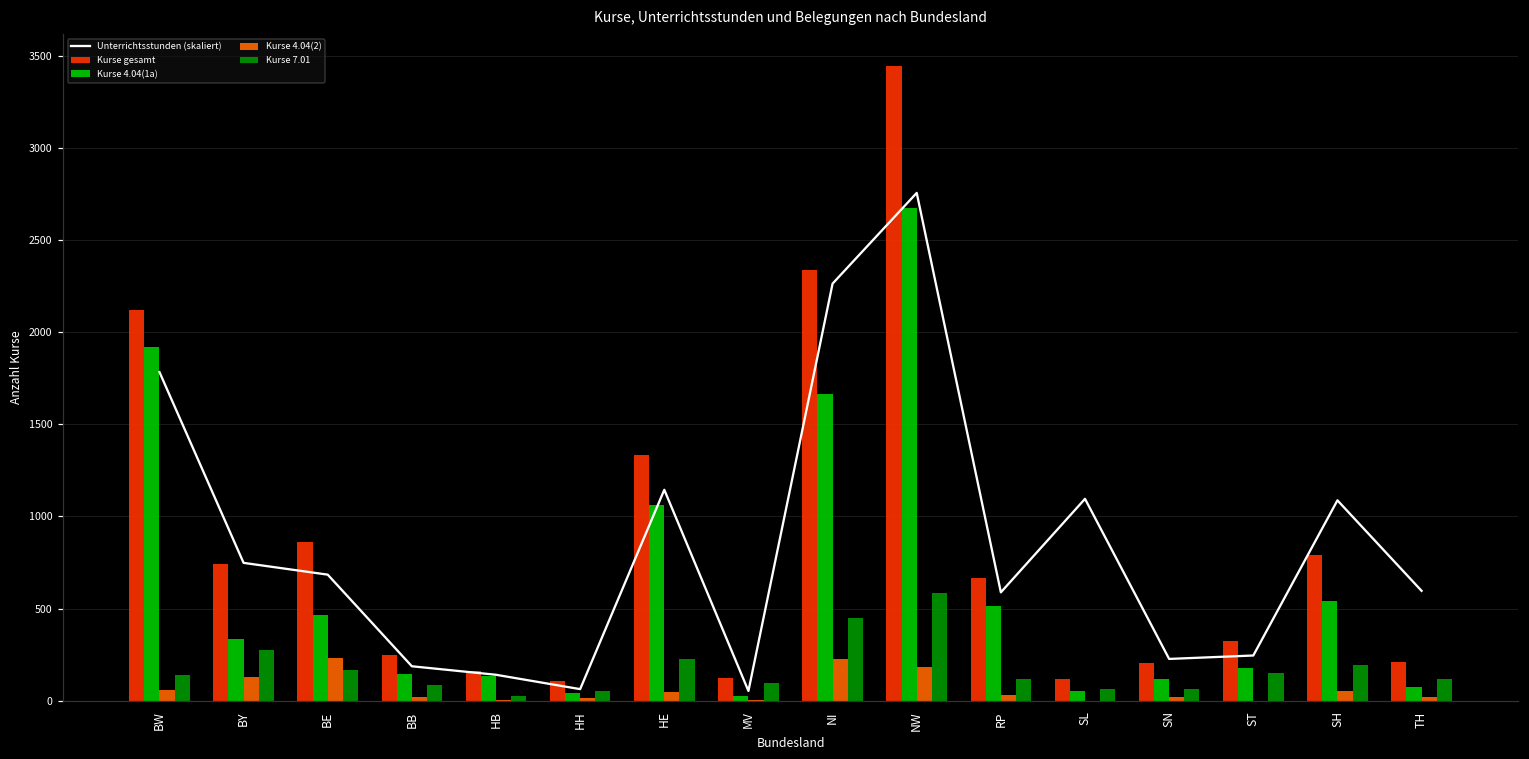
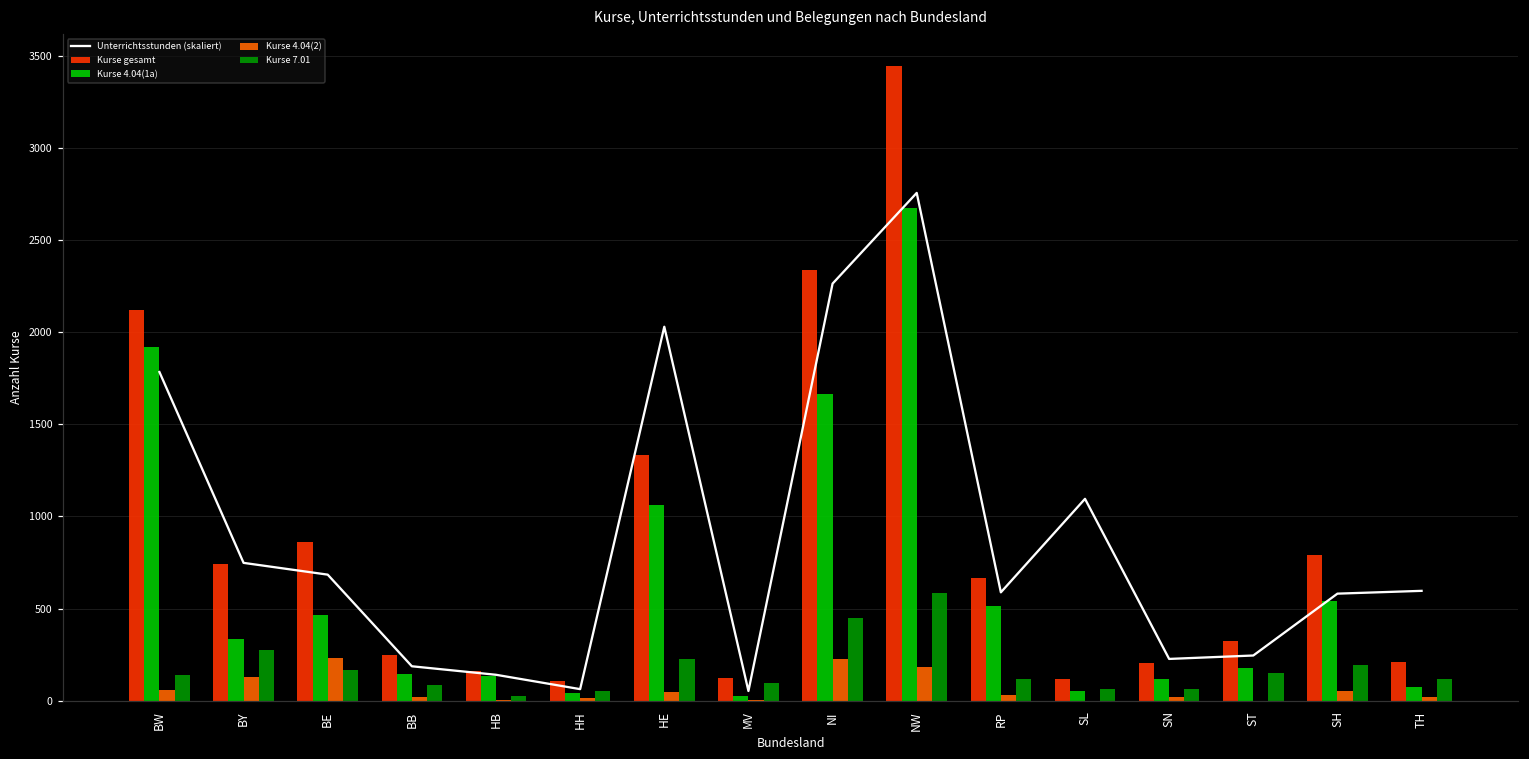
  {
    "Unterrichtsstunden (skaliert)": {
      "BW": 1780,
      "BY": 750,
      "BE": 680,
      "BB": 190,
      "HB": 140,
      "HH": 60,
-     "HE": 1140,
+     "HE": 2030,
      "MV": 50,
      "NI": 2260,
      "NW": 2760,
      "RP": 590,
      "SL": 1100,
      "SN": 230,
      "ST": 250,
-     "SH": 1090,
+     "SH": 580,
      "TH": 600
    }
  }
